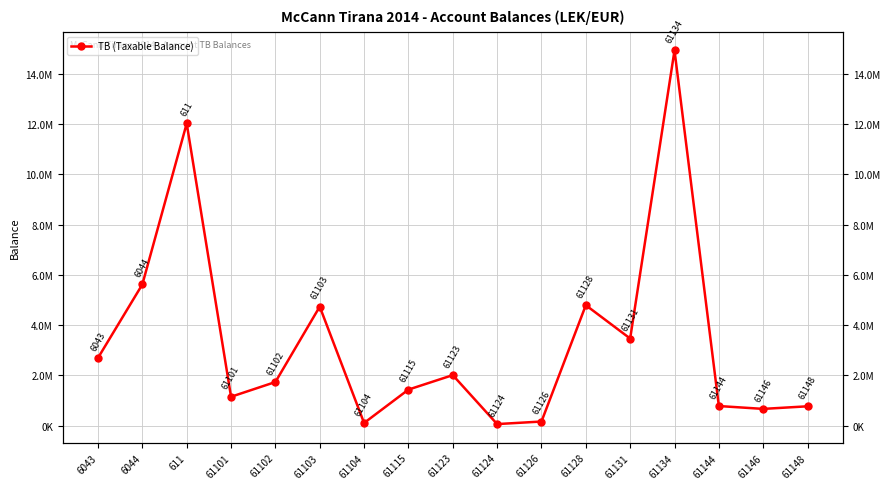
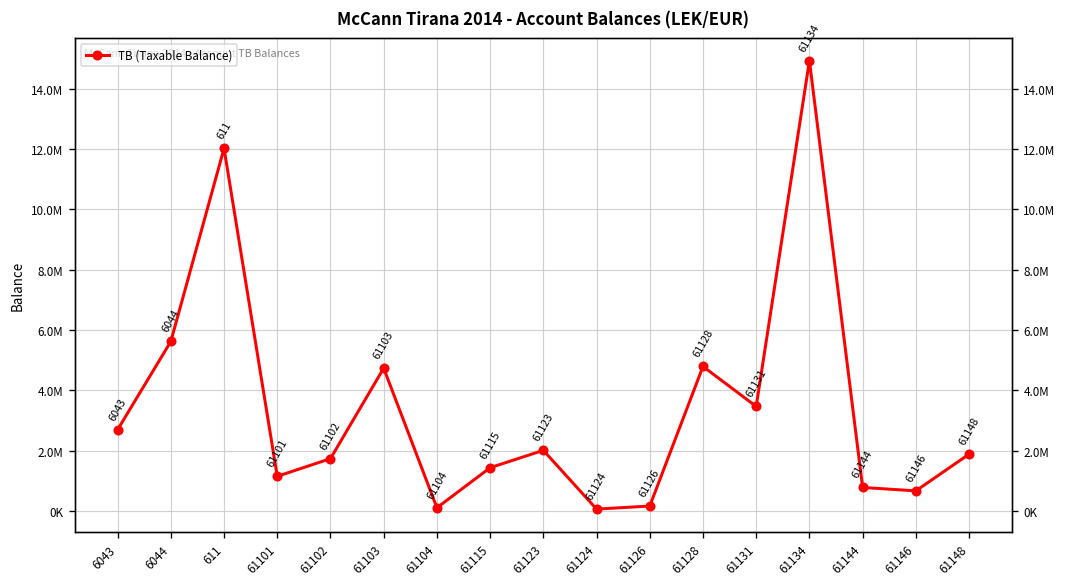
  {
-   "61148": 800000
+   "61148": 1900000
  }
